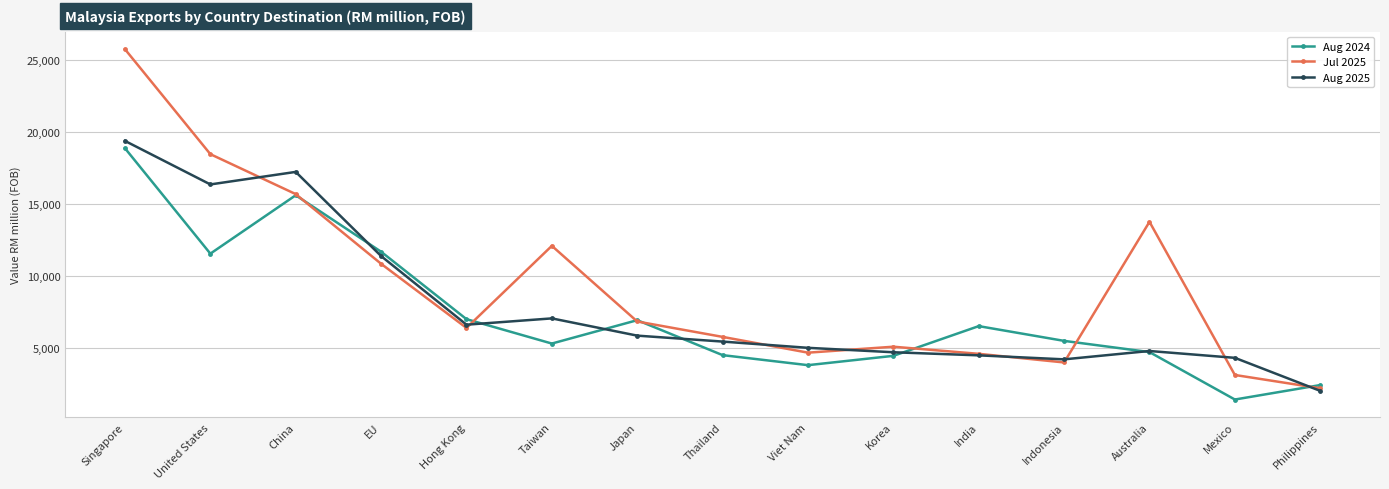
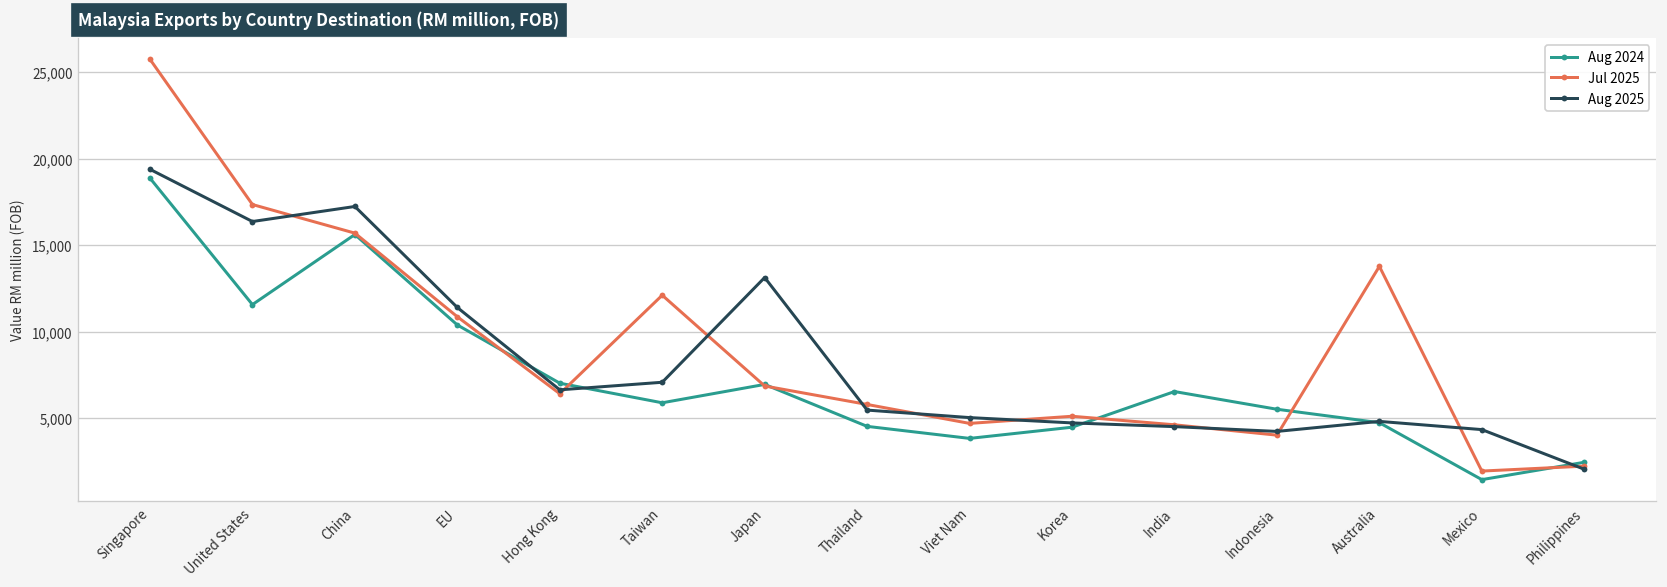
  {
    "Aug 2024": {
      "Singapore": "18,900",
      "United States": "11,600",
-     "EU": "11,700",
+     "EU": "10,400",
      "Hong Kong": "7,000",
-     "Taiwan": "5,300",
+     "Taiwan": "5,900",
      "Thailand": "4,500",
      "Viet Nam": "3,800",
      "Korea": "4,500",
      "India": "6,500",
      "Indonesia": "5,500",
      "Mexico": "1,500",
      "Philippines": "2,500"
    },
    "Jul 2025": {
      "Singapore": "25,700",
-     "United States": "18,500",
+     "United States": "17,300",
      "EU": "10,900",
      "Hong Kong": "6,400",
      "Taiwan": "12,100",
      "Thailand": "5,800",
      "Viet Nam": "4,700",
      "Korea": "5,100",
      "Indonesia": "4,000",
      "Australia": "13,800",
-     "Mexico": "3,200",
+     "Mexico": "2,000",
      "Philippines": "2,200"
    },
    "Aug 2025": {
      "Singapore": "19,400",
      "United States": "16,400",
      "China": "17,200",
      "EU": "11,400",
      "Hong Kong": "6,600",
      "Taiwan": "7,100",
-     "Japan": "5,900",
+     "Japan": "13,100",
      "Thailand": "5,500",
      "Viet Nam": "5,000",
      "Korea": "4,700",
      "Indonesia": "4,200",
      "Mexico": "4,300",
      "Philippines": "2,100"
    }
  }
